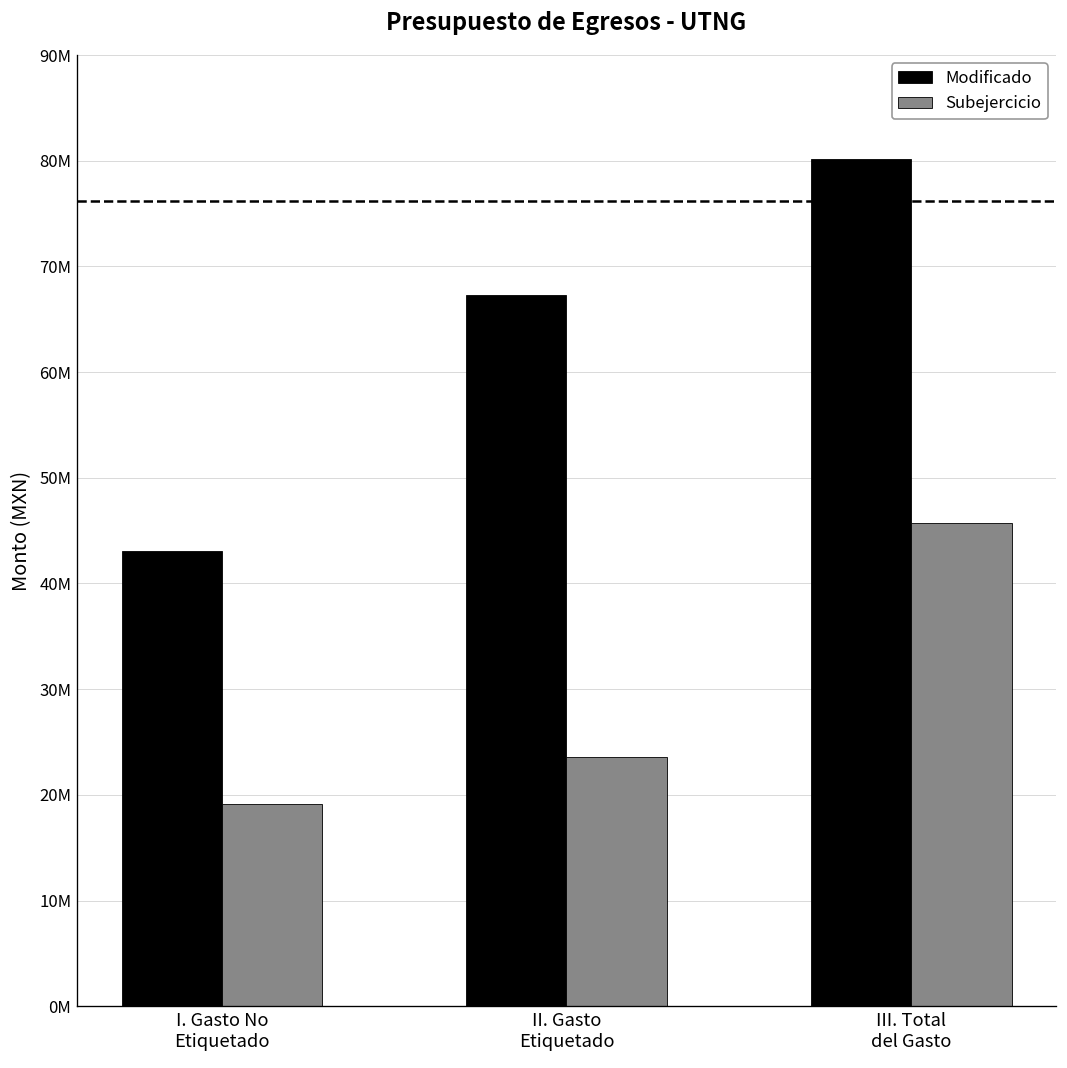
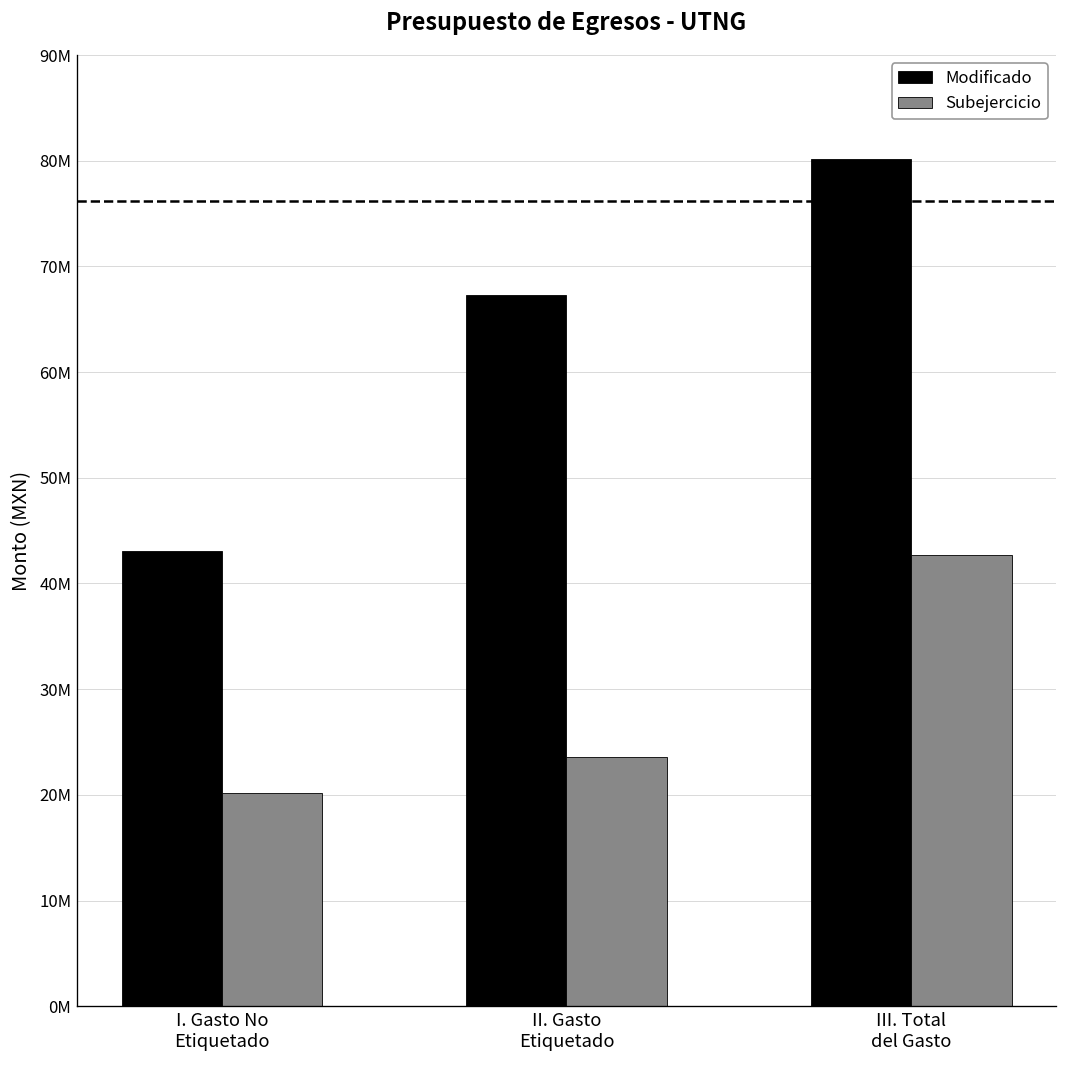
  {
    "Modificado": {
      "I. Gasto No Etiquetado": 43000000,
      "II. Gasto Etiquetado": 67000000,
      "III. Total del Gasto": 80000000
    },
    "Subejercicio": {
-     "I. Gasto No Etiquetado": 19000000,
+     "I. Gasto No Etiquetado": 20000000,
      "II. Gasto Etiquetado": 24000000,
-     "III. Total del Gasto": 46000000
+     "III. Total del Gasto": 43000000
    }
  }
